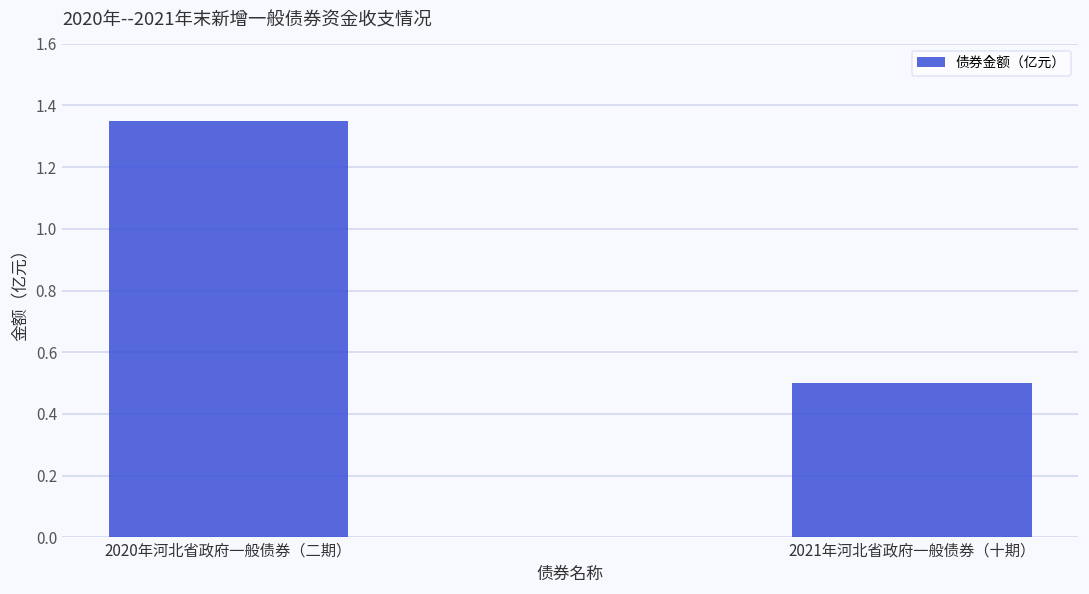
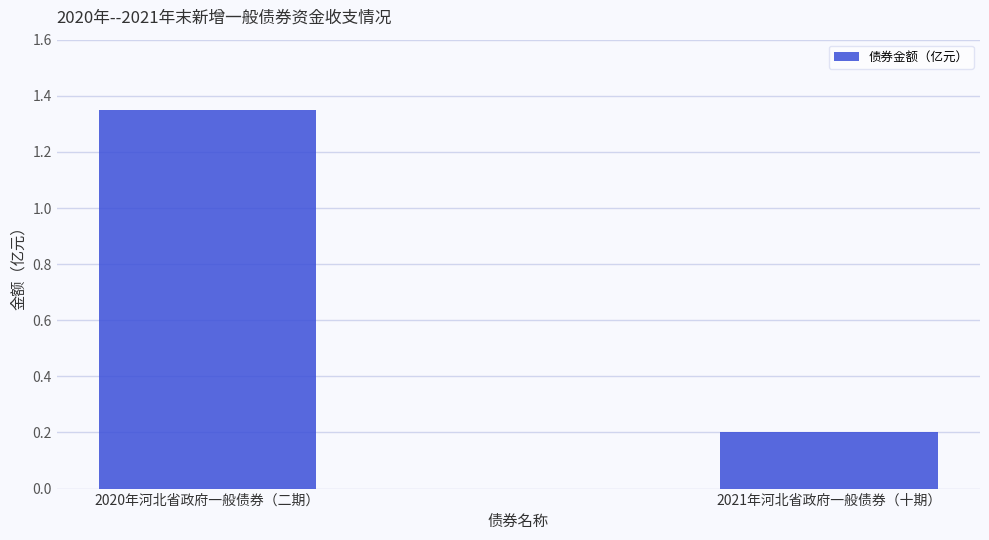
  {
    "2020年河北省政府一般债券（二期）": 1.35,
-   "2021年河北省政府一般债券（十期）": 0.5
+   "2021年河北省政府一般债券（十期）": 0.2
  }
